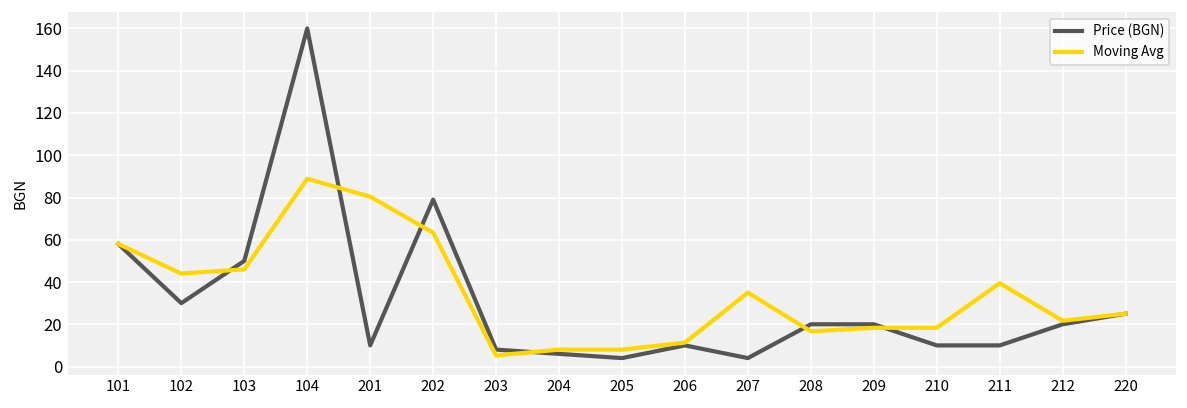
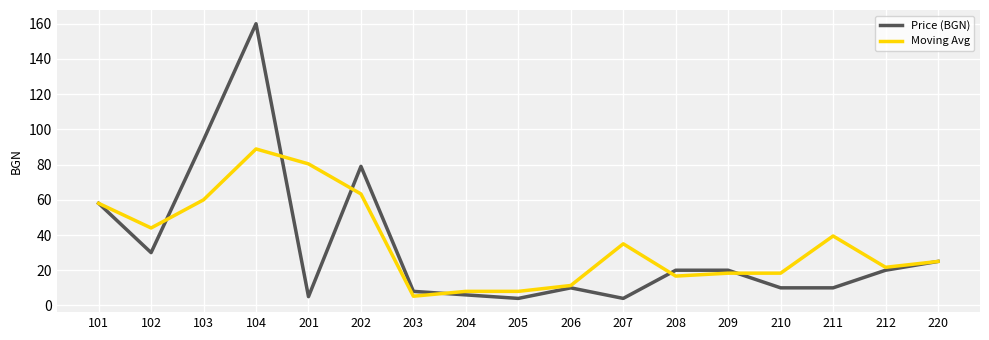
  {
    "Price (BGN)": {
      "102": 30,
-     "103": 50,
+     "103": 94,
      "104": 160,
-     "201": 10,
+     "201": 5,
      "202": 79,
      "203": 8,
      "204": 6,
      "205": 4,
      "207": 4,
      "208": 20,
      "209": 20,
      "210": 10,
      "211": 10,
      "212": 20
    },
    "Moving Avg": {
      "102": 44,
-     "103": 46,
+     "103": 60,
      "104": 89,
      "201": 80,
      "202": 63,
      "203": 5,
      "204": 8,
      "205": 8,
      "207": 35,
      "208": 17,
      "209": 18,
      "210": 18,
      "211": 39,
      "212": 22
    }
  }
